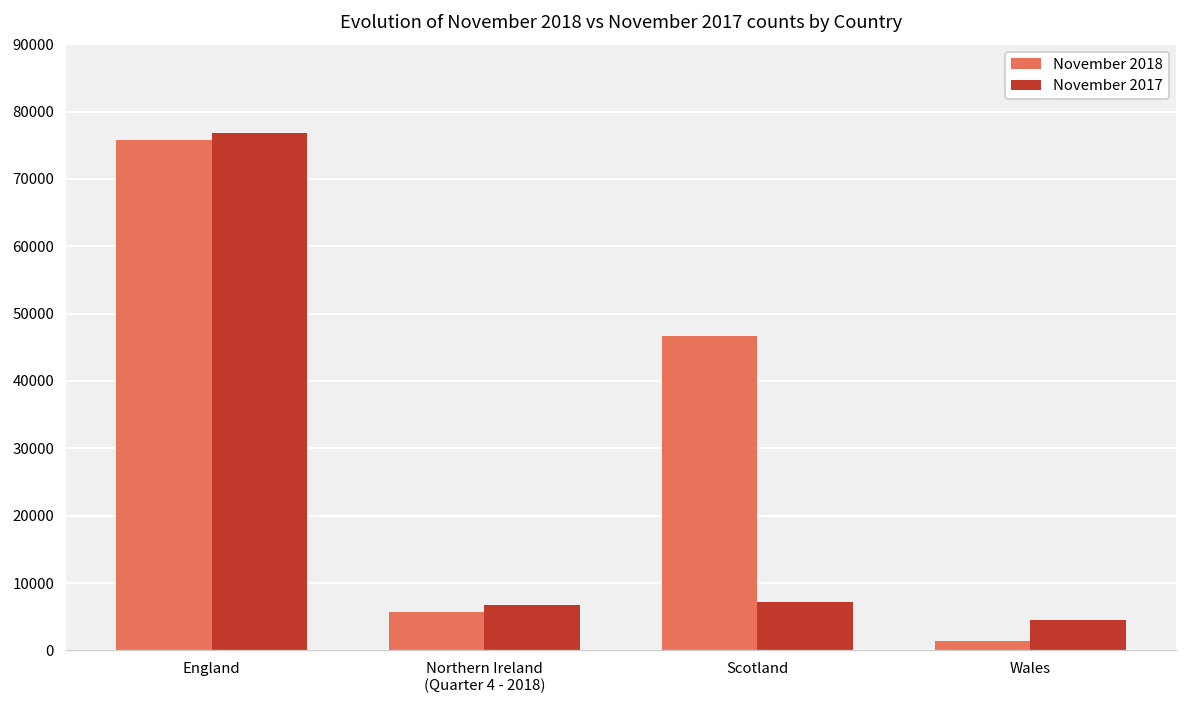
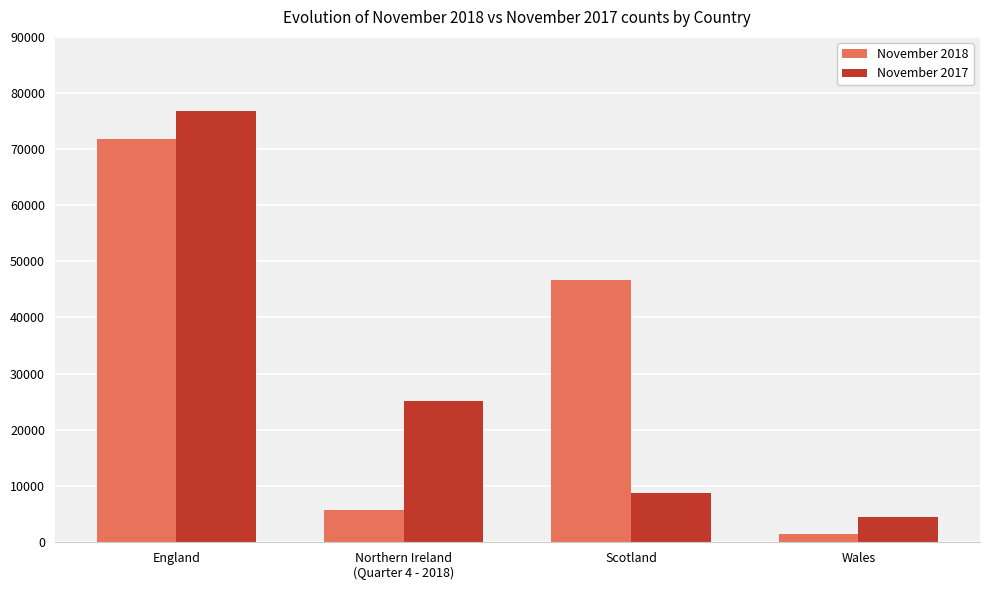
  {
    "November 2018": {
-     "England": 76000,
+     "England": 72000,
      "Northern Ireland (Quarter 4 - 2018)": 6000,
      "Scotland": 47000,
      "Wales": 1000
    },
    "November 2017": {
      "England": 77000,
-     "Northern Ireland (Quarter 4 - 2018)": 7000,
-     "Scotland": 7000,
+     "Northern Ireland (Quarter 4 - 2018)": 25000,
+     "Scotland": 9000,
      "Wales": 4000
    }
  }
